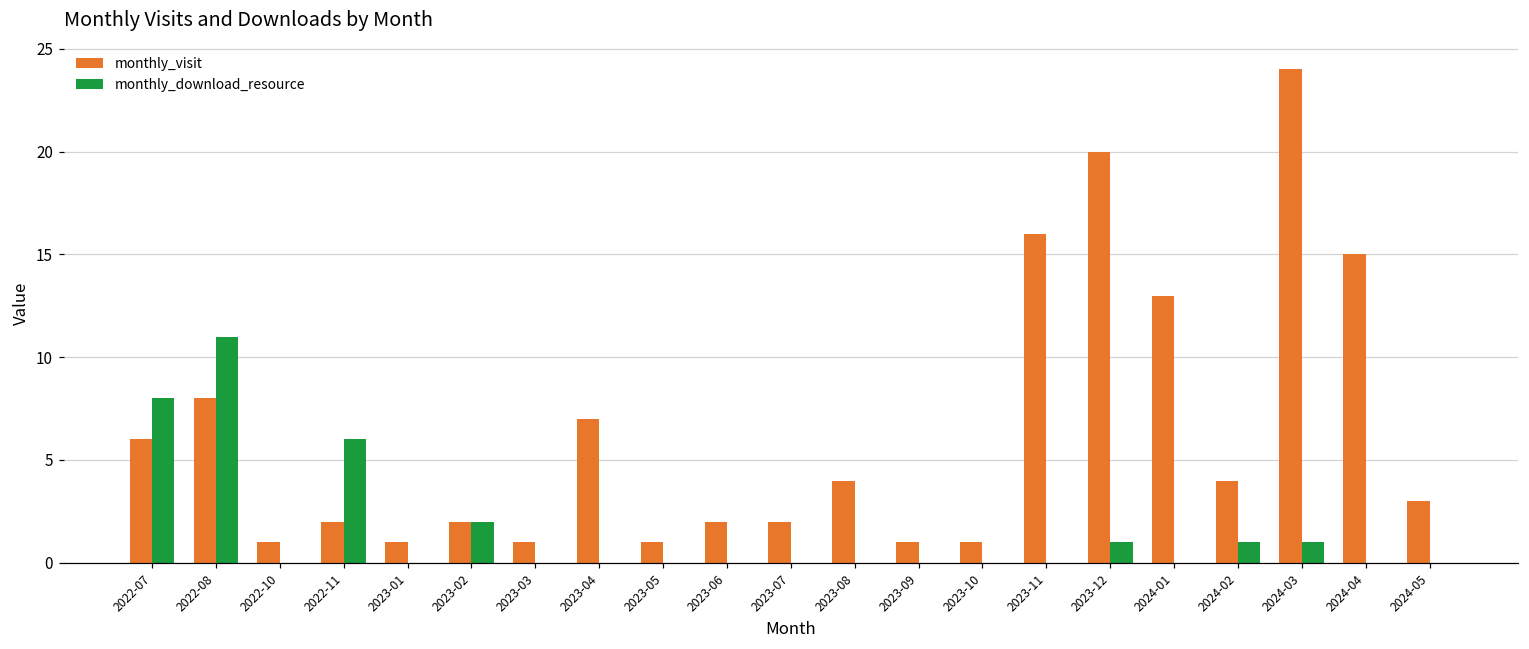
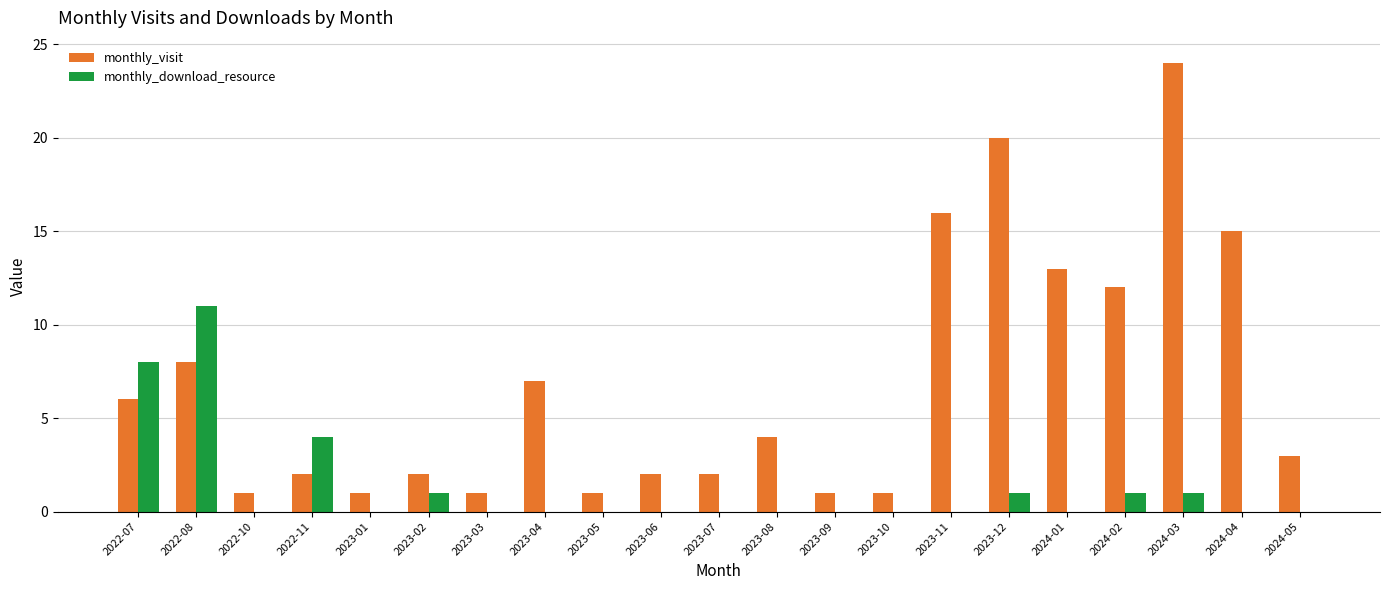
  {
    "monthly_visit": {
      "2022-07": 6,
      "2022-08": 8,
      "2022-10": 1,
      "2022-11": 2,
      "2023-01": 1,
      "2023-02": 2,
      "2023-03": 1,
      "2023-04": 7,
      "2023-05": 1,
      "2023-06": 2,
      "2023-07": 2,
      "2023-08": 4,
      "2023-09": 1,
      "2023-10": 1,
      "2023-11": 16,
      "2023-12": 20,
      "2024-01": 13,
-     "2024-02": 4,
+     "2024-02": 12,
      "2024-03": 24,
      "2024-04": 15,
      "2024-05": 3
    },
    "monthly_download_resource": {
      "2022-07": 8,
      "2022-08": 11,
      "2022-10": 0,
-     "2022-11": 6,
+     "2022-11": 4,
      "2023-01": 0,
-     "2023-02": 2,
+     "2023-02": 1,
      "2023-03": 0,
      "2023-04": 0,
      "2023-05": 0,
      "2023-06": 0,
      "2023-07": 0,
      "2023-08": 0,
      "2023-09": 0,
      "2023-10": 0,
      "2023-11": 0,
      "2023-12": 1,
      "2024-01": 0,
      "2024-02": 1,
      "2024-03": 1,
      "2024-04": 0,
      "2024-05": 0
    }
  }
